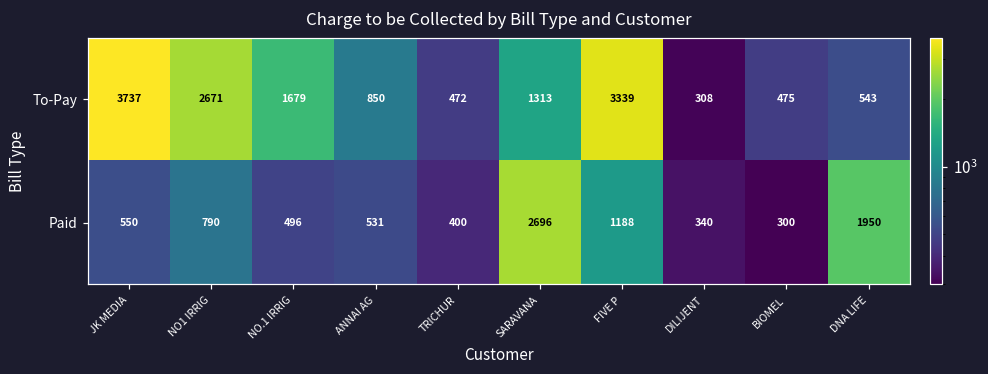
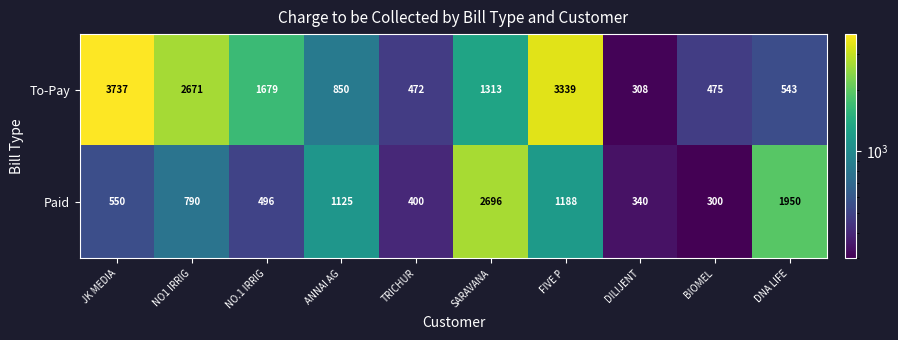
  {
    "To-Pay": {
      "JK MEDIA": 3737,
      "NO1 IRRIG": 2671,
      "NO.1 IRRIG": 1679,
      "ANNAI AG": 850,
      "TRICHUR": 472,
      "SARAVANA": 1313,
      "FIVE P": 3339,
      "DILIJENT": 308,
      "BIOMEL": 475,
      "DNA LIFE": 543
    },
    "Paid": {
      "JK MEDIA": 550,
      "NO1 IRRIG": 790,
      "NO.1 IRRIG": 496,
-     "ANNAI AG": 531,
+     "ANNAI AG": 1125,
      "TRICHUR": 400,
      "SARAVANA": 2696,
      "FIVE P": 1188,
      "DILIJENT": 340,
      "BIOMEL": 300,
      "DNA LIFE": 1950
    }
  }
